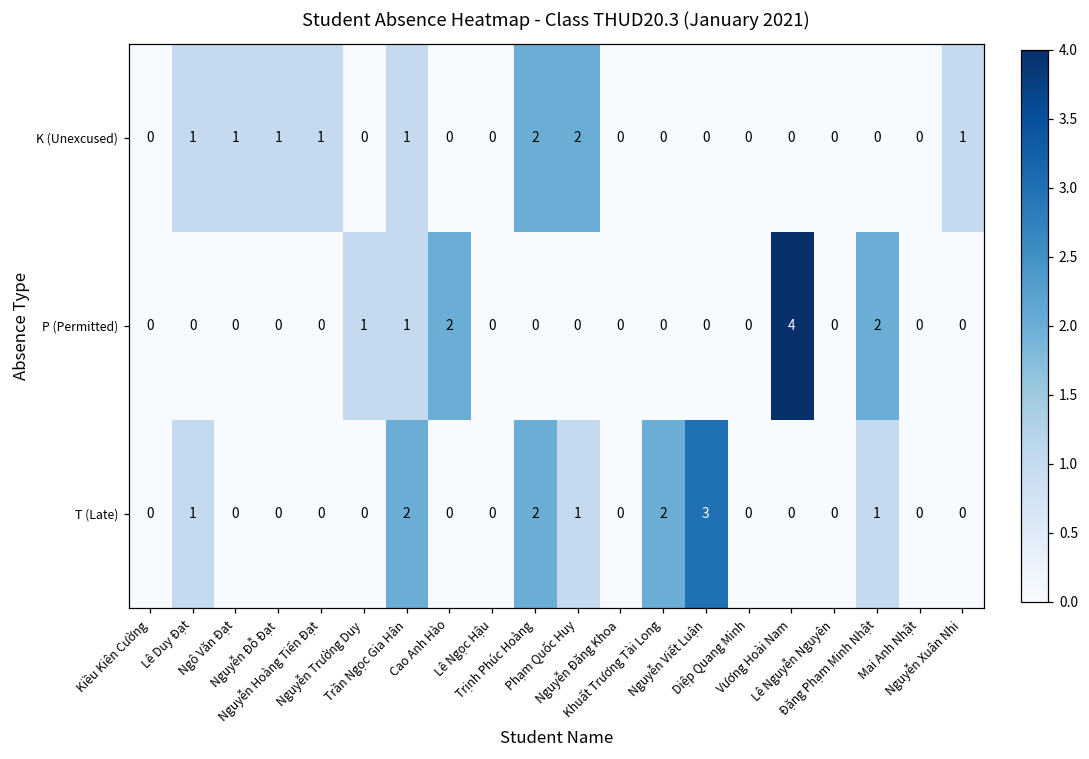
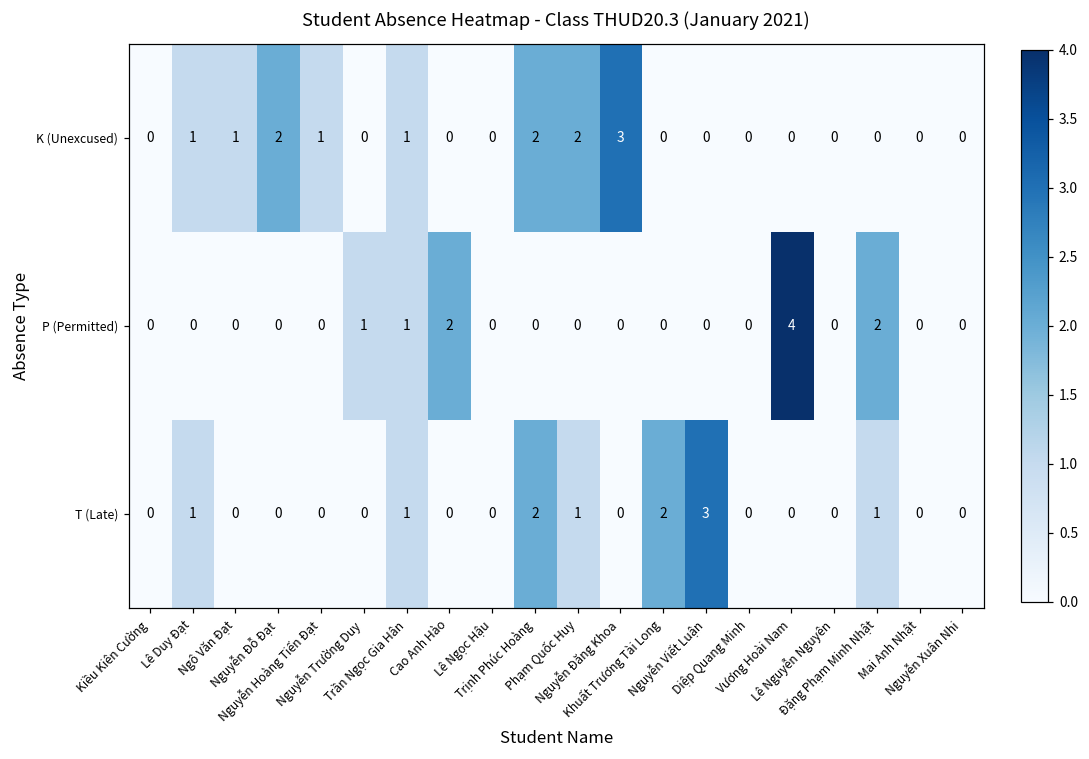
  {
    "K (Unexcused)": {
      "Kiều Kiên Cường": 0,
      "Lê Duy Đạt": 1,
      "Ngô Văn Đạt": 1,
-     "Nguyễn Đỗ Đạt": 1,
+     "Nguyễn Đỗ Đạt": 2,
      "Nguyễn Hoàng Tiến Đạt": 1,
      "Nguyễn Trường Duy": 0,
      "Trần Ngọc Gia Hân": 1,
      "Cao Anh Hào": 0,
      "Lê Ngọc Hậu": 0,
      "Trịnh Phúc Hoàng": 2,
      "Phạm Quốc Huy": 2,
-     "Nguyễn Đăng Khoa": 0,
+     "Nguyễn Đăng Khoa": 3,
      "Khuất Trương Tài Long": 0,
      "Nguyễn Viết Luận": 0,
      "Diệp Quang Minh": 0,
      "Vương Hoài Nam": 0,
      "Lê Nguyễn Nguyên": 0,
      "Đặng Phạm Minh Nhật": 0,
      "Mai Anh Nhật": 0,
-     "Nguyễn Xuân Nhi": 1
+     "Nguyễn Xuân Nhi": 0
    },
    "P (Permitted)": {
      "Kiều Kiên Cường": 0,
      "Lê Duy Đạt": 0,
      "Ngô Văn Đạt": 0,
      "Nguyễn Đỗ Đạt": 0,
      "Nguyễn Hoàng Tiến Đạt": 0,
      "Nguyễn Trường Duy": 1,
      "Trần Ngọc Gia Hân": 1,
      "Cao Anh Hào": 2,
      "Lê Ngọc Hậu": 0,
      "Trịnh Phúc Hoàng": 0,
      "Phạm Quốc Huy": 0,
      "Nguyễn Đăng Khoa": 0,
      "Khuất Trương Tài Long": 0,
      "Nguyễn Viết Luận": 0,
      "Diệp Quang Minh": 0,
      "Vương Hoài Nam": 4,
      "Lê Nguyễn Nguyên": 0,
      "Đặng Phạm Minh Nhật": 2,
      "Mai Anh Nhật": 0,
      "Nguyễn Xuân Nhi": 0
    },
    "T (Late)": {
      "Kiều Kiên Cường": 0,
      "Lê Duy Đạt": 1,
      "Ngô Văn Đạt": 0,
      "Nguyễn Đỗ Đạt": 0,
      "Nguyễn Hoàng Tiến Đạt": 0,
      "Nguyễn Trường Duy": 0,
-     "Trần Ngọc Gia Hân": 2,
+     "Trần Ngọc Gia Hân": 1,
      "Cao Anh Hào": 0,
      "Lê Ngọc Hậu": 0,
      "Trịnh Phúc Hoàng": 2,
      "Phạm Quốc Huy": 1,
      "Nguyễn Đăng Khoa": 0,
      "Khuất Trương Tài Long": 2,
      "Nguyễn Viết Luận": 3,
      "Diệp Quang Minh": 0,
      "Vương Hoài Nam": 0,
      "Lê Nguyễn Nguyên": 0,
      "Đặng Phạm Minh Nhật": 1,
      "Mai Anh Nhật": 0,
      "Nguyễn Xuân Nhi": 0
    }
  }
